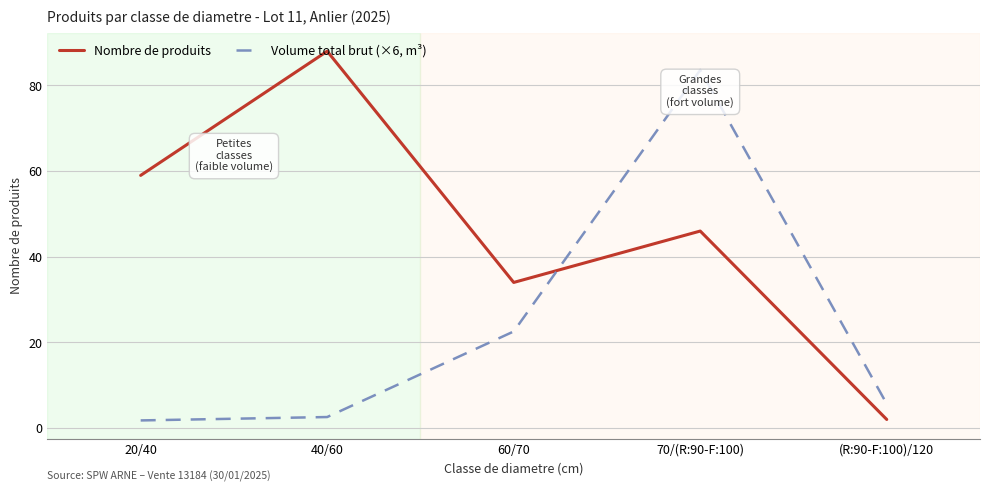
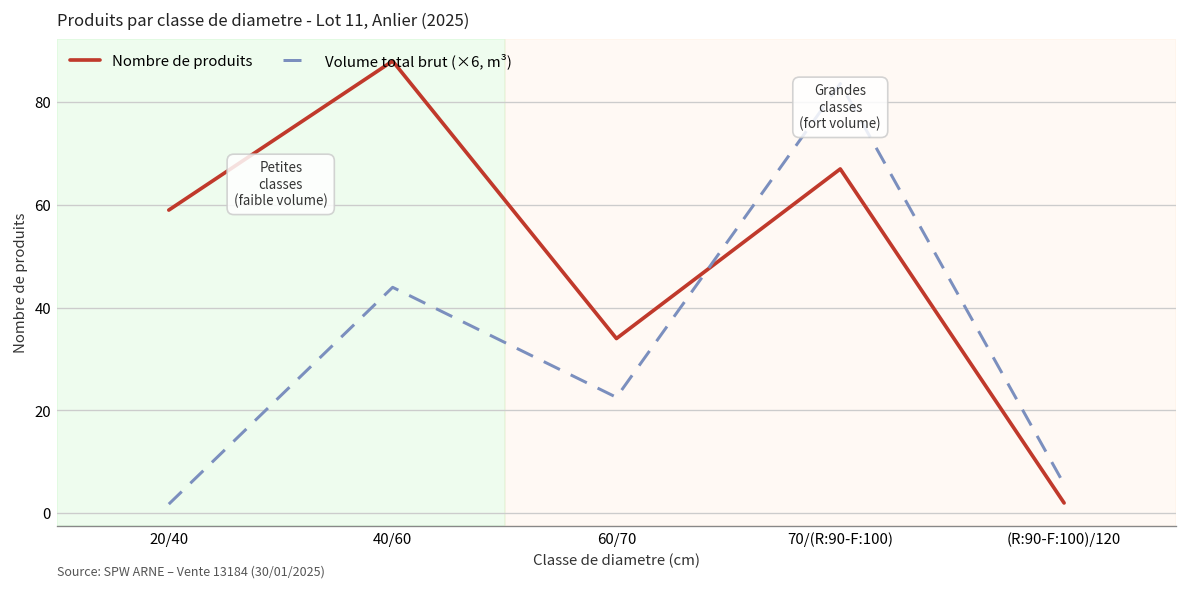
  {
    "Nombre de produits": {
      "20/40": 59,
      "40/60": 88,
      "60/70": 34,
-     "70/(R:90-F:100)": 46,
+     "70/(R:90-F:100)": 67,
      "(R:90-F:100)/120": 2
    },
    "Volume total brut (×6, m³)": {
      "20/40": 2,
-     "40/60": 3,
+     "40/60": 44,
      "60/70": 23,
      "(R:90-F:100)/120": 6
    }
  }
